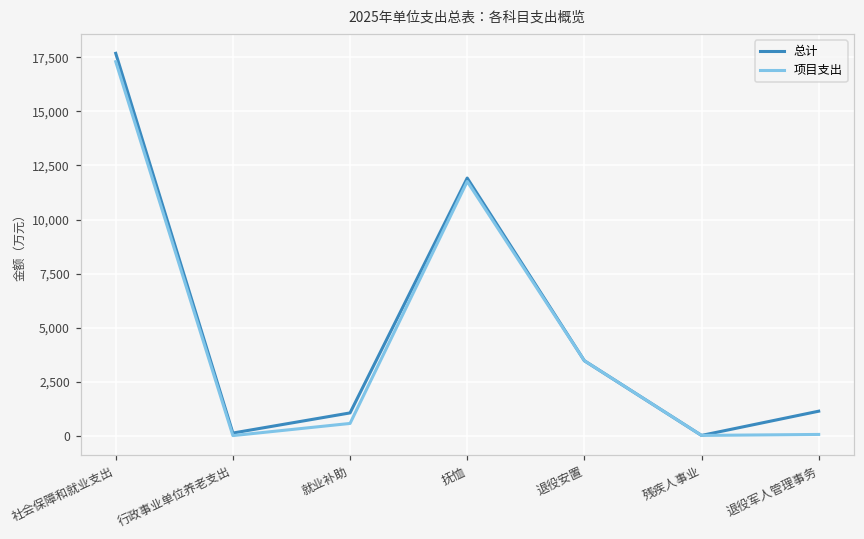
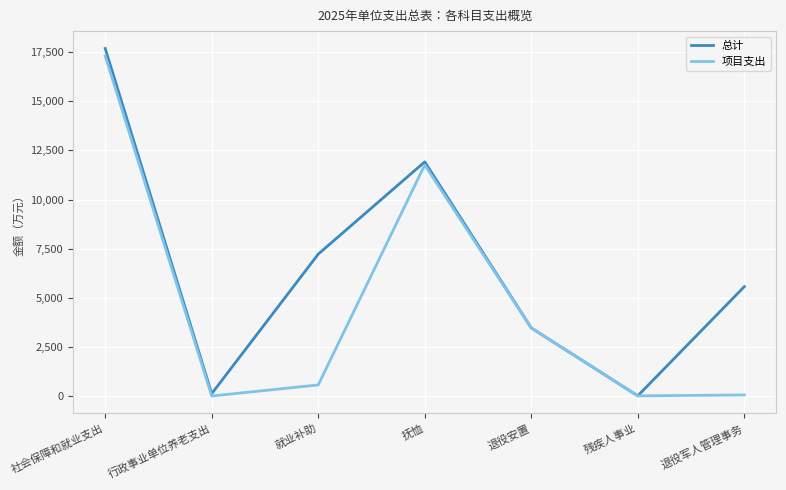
  {
    "总计": {
      "社会保障和就业支出": "17,700",
-     "就业补助": "1,100",
+     "就业补助": "7,200",
      "抚恤": "11,900",
-     "退役军人管理事务": "1,100"
+     "退役军人管理事务": "5,600"
    },
    "项目支出": {
      "社会保障和就业支出": "17,300",
      "就业补助": "600",
      "抚恤": "11,800",
      "退役军人管理事务": "100"
    }
  }
